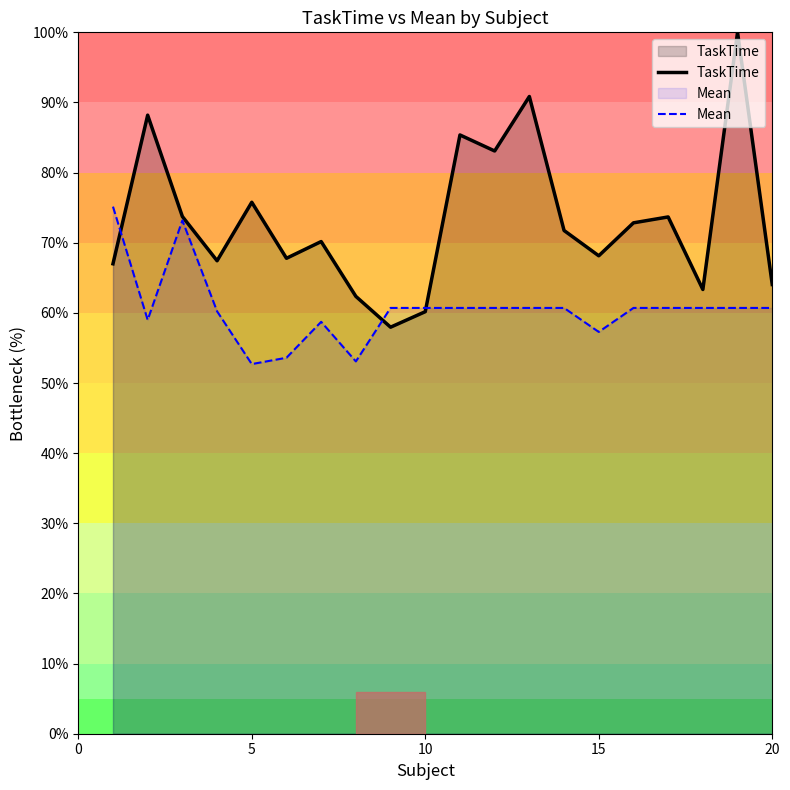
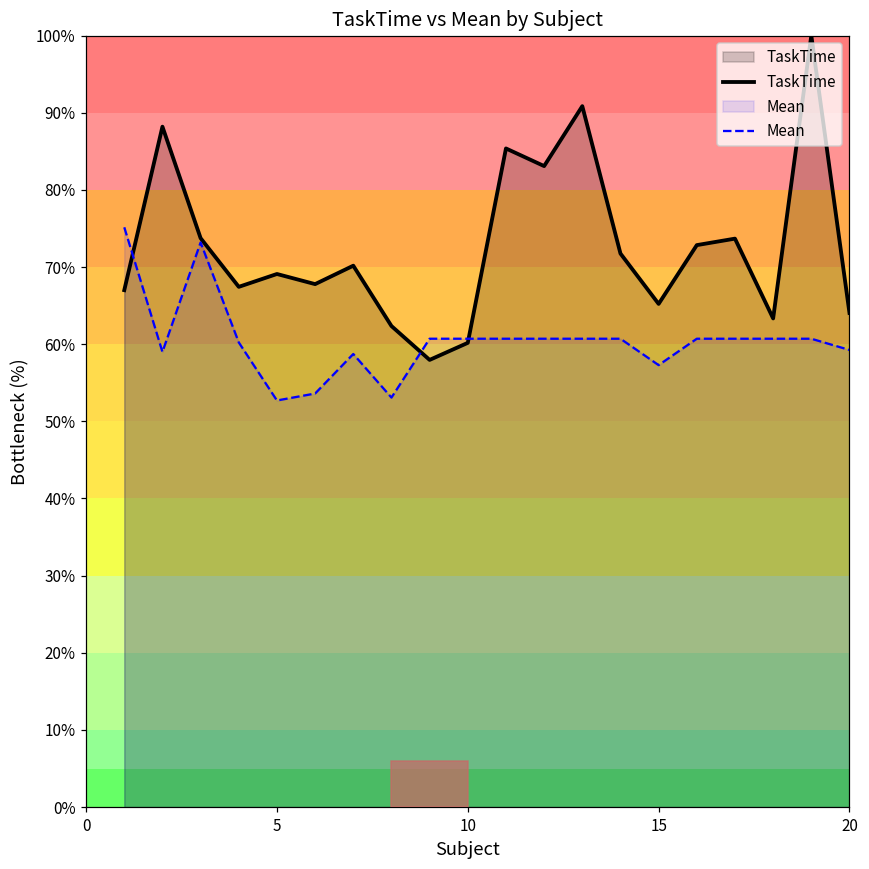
  {
    "TaskTime": {
-     "5": "76%",
+     "5": "69%",
      "10": "60%",
-     "15": "68%",
+     "15": "65%",
      "20": "64%"
    },
    "Mean": {
      "5": "53%",
      "10": "61%",
      "15": "57%",
-     "20": "61%"
+     "20": "59%"
    }
  }
